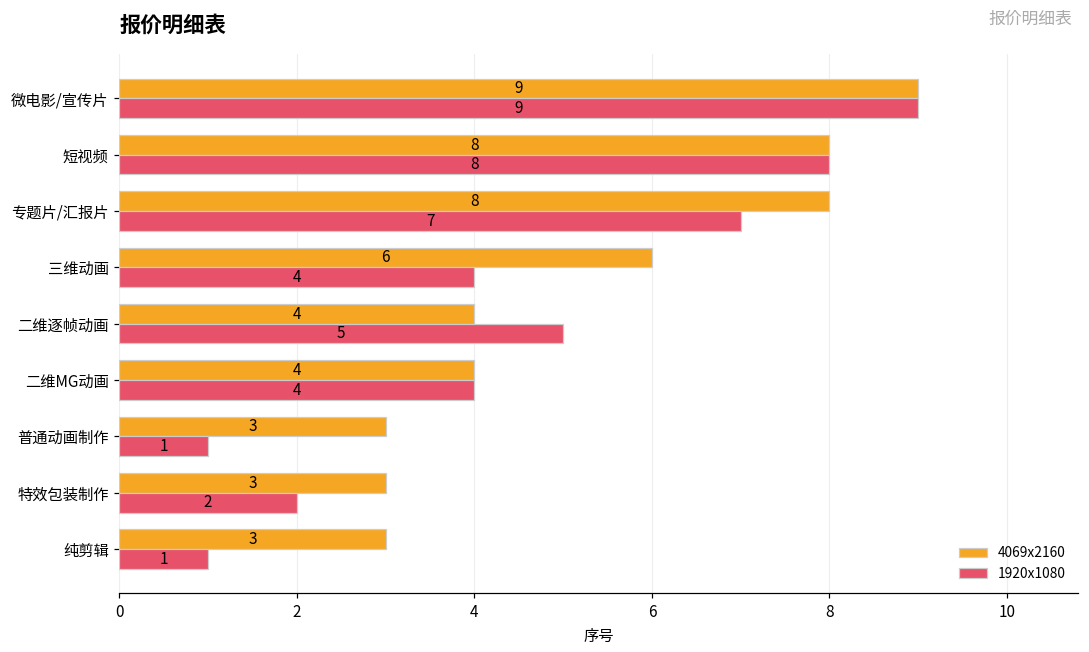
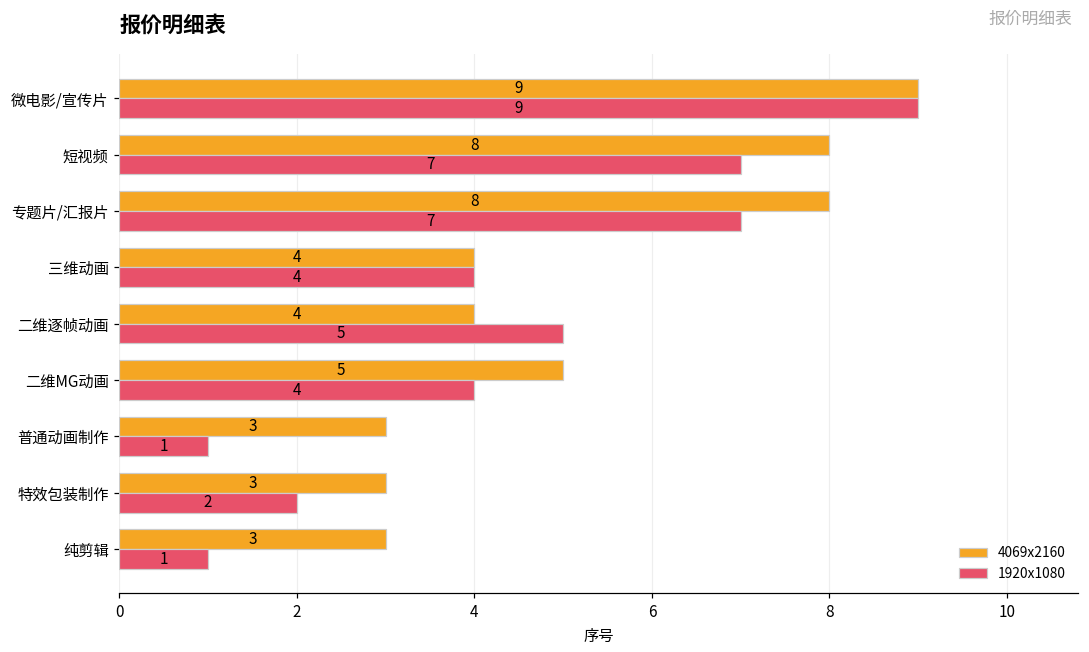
  {
    "4069x2160": {
      "微电影/宣传片": 9,
      "短视频": 8,
      "专题片/汇报片": 8,
-     "三维动画": 6,
+     "三维动画": 4,
      "二维逐帧动画": 4,
-     "二维MG动画": 4,
+     "二维MG动画": 5,
      "普通动画制作": 3,
      "特效包装制作": 3,
      "纯剪辑": 3
    },
    "1920x1080": {
      "微电影/宣传片": 9,
-     "短视频": 8,
+     "短视频": 7,
      "专题片/汇报片": 7,
      "三维动画": 4,
      "二维逐帧动画": 5,
      "二维MG动画": 4,
      "普通动画制作": 1,
      "特效包装制作": 2,
      "纯剪辑": 1
    }
  }
